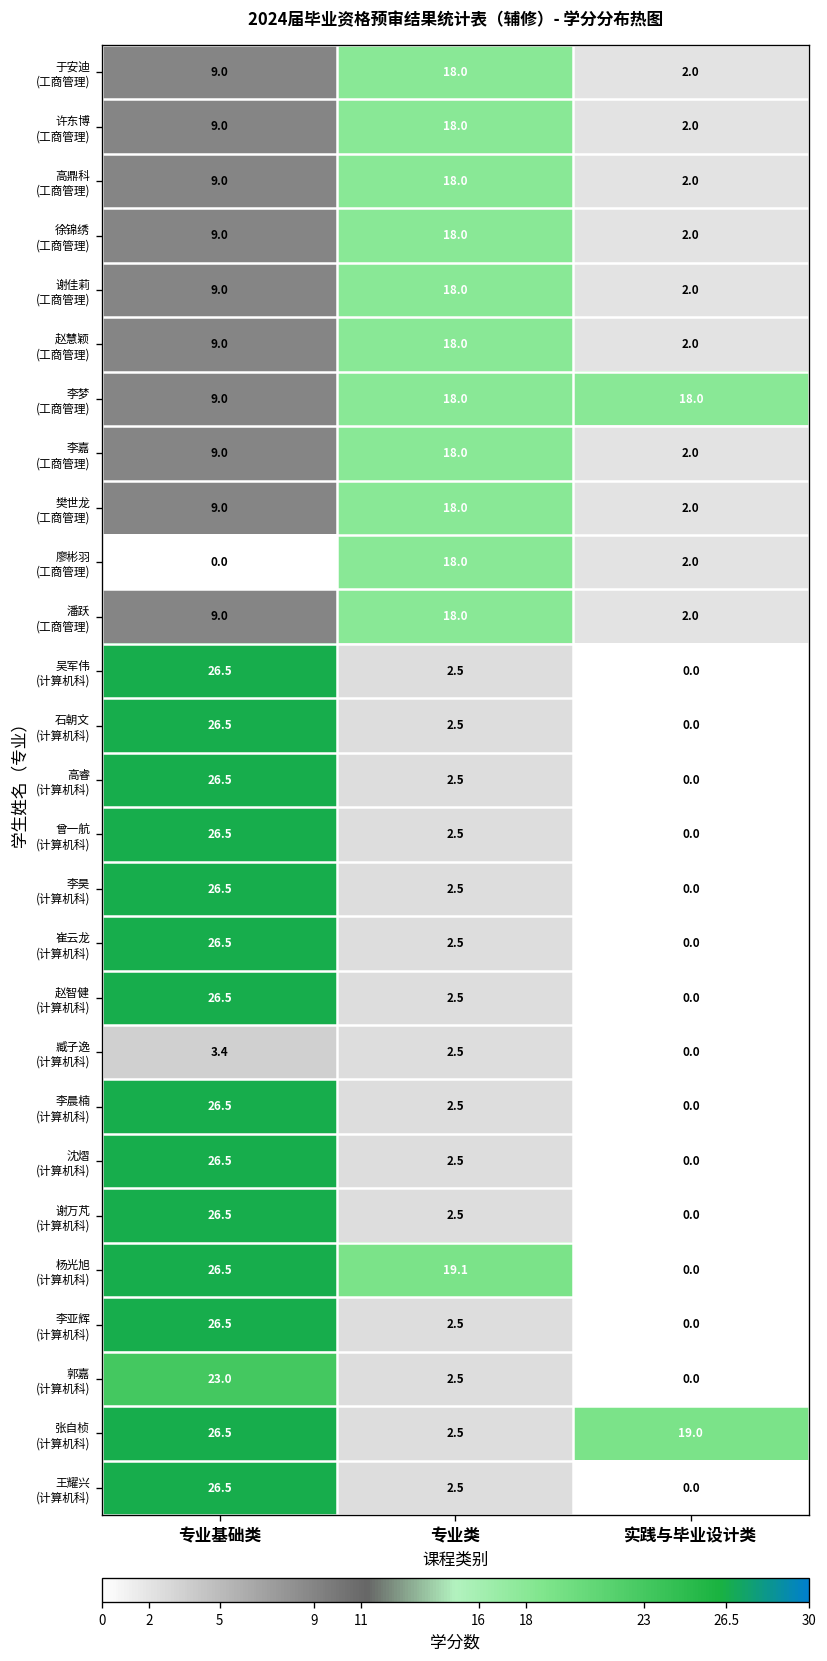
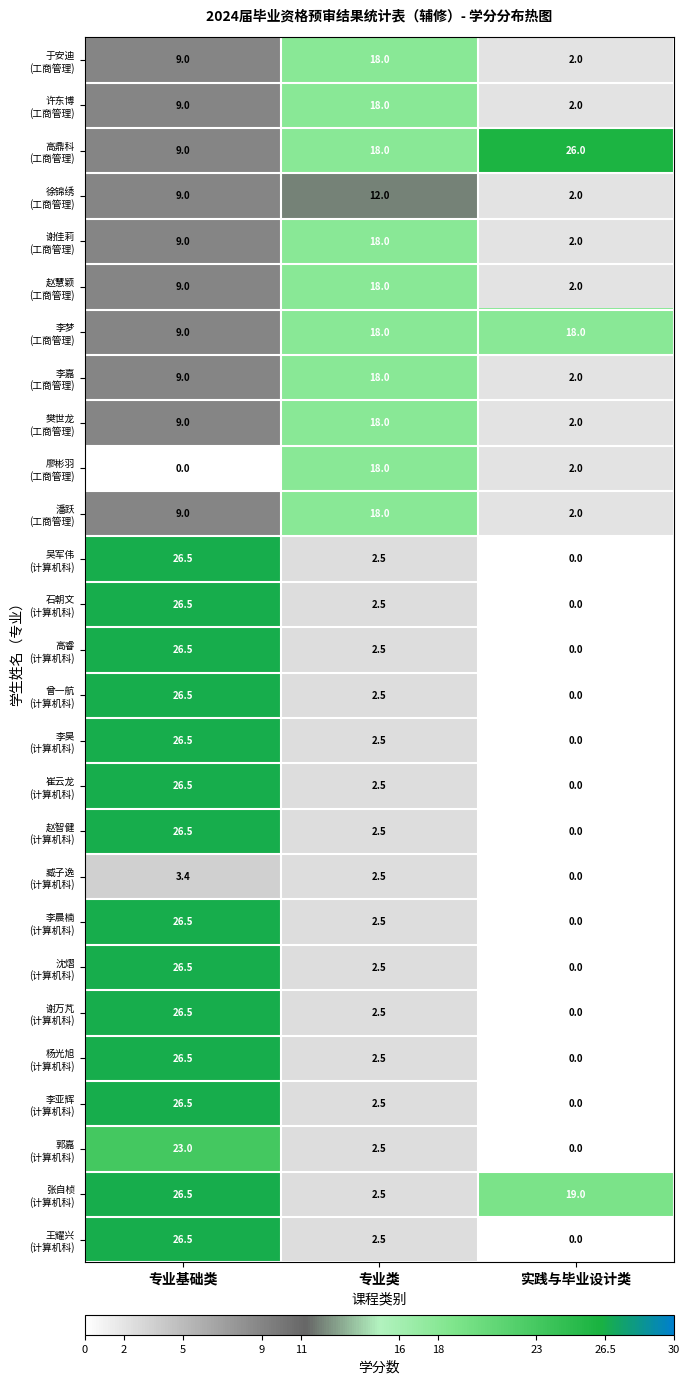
  {
    "于安迪 (工商管理)": {
      "专业基础类": 9.0,
      "专业类": 18.0,
      "实践与毕业设计类": 2.0
    },
    "许东博 (工商管理)": {
      "专业基础类": 9.0,
      "专业类": 18.0,
      "实践与毕业设计类": 2.0
    },
    "高鼎科 (工商管理)": {
      "专业基础类": 9.0,
      "专业类": 18.0,
-     "实践与毕业设计类": 2.0
+     "实践与毕业设计类": 26.0
    },
    "徐锦绣 (工商管理)": {
      "专业基础类": 9.0,
-     "专业类": 18.0,
+     "专业类": 12.0,
      "实践与毕业设计类": 2.0
    },
    "谢佳莉 (工商管理)": {
      "专业基础类": 9.0,
      "专业类": 18.0,
      "实践与毕业设计类": 2.0
    },
    "赵慧颖 (工商管理)": {
      "专业基础类": 9.0,
      "专业类": 18.0,
      "实践与毕业设计类": 2.0
    },
    "李梦 (工商管理)": {
      "专业基础类": 9.0,
      "专业类": 18.0,
      "实践与毕业设计类": 18.0
    },
    "李嘉 (工商管理)": {
      "专业基础类": 9.0,
      "专业类": 18.0,
      "实践与毕业设计类": 2.0
    },
    "樊世龙 (工商管理)": {
      "专业基础类": 9.0,
      "专业类": 18.0,
      "实践与毕业设计类": 2.0
    },
    "廖彬羽 (工商管理)": {
      "专业基础类": 0.0,
      "专业类": 18.0,
      "实践与毕业设计类": 2.0
    },
    "潘跃 (工商管理)": {
      "专业基础类": 9.0,
      "专业类": 18.0,
      "实践与毕业设计类": 2.0
    },
    "吴军伟 (计算机科)": {
      "专业基础类": 26.5,
      "专业类": 2.5,
      "实践与毕业设计类": 0.0
    },
    "石朝文 (计算机科)": {
      "专业基础类": 26.5,
      "专业类": 2.5,
      "实践与毕业设计类": 0.0
    },
    "高睿 (计算机科)": {
      "专业基础类": 26.5,
      "专业类": 2.5,
      "实践与毕业设计类": 0.0
    },
    "曾一航 (计算机科)": {
      "专业基础类": 26.5,
      "专业类": 2.5,
      "实践与毕业设计类": 0.0
    },
    "李昊 (计算机科)": {
      "专业基础类": 26.5,
      "专业类": 2.5,
      "实践与毕业设计类": 0.0
    },
    "崔云龙 (计算机科)": {
      "专业基础类": 26.5,
      "专业类": 2.5,
      "实践与毕业设计类": 0.0
    },
    "赵智健 (计算机科)": {
      "专业基础类": 26.5,
      "专业类": 2.5,
      "实践与毕业设计类": 0.0
    },
    "臧子逸 (计算机科)": {
      "专业基础类": 3.4,
      "专业类": 2.5,
      "实践与毕业设计类": 0.0
    },
    "李晨楠 (计算机科)": {
      "专业基础类": 26.5,
      "专业类": 2.5,
      "实践与毕业设计类": 0.0
    },
    "沈熠 (计算机科)": {
      "专业基础类": 26.5,
      "专业类": 2.5,
      "实践与毕业设计类": 0.0
    },
    "谢万芃 (计算机科)": {
      "专业基础类": 26.5,
      "专业类": 2.5,
      "实践与毕业设计类": 0.0
    },
    "杨光旭 (计算机科)": {
      "专业基础类": 26.5,
-     "专业类": 19.1,
+     "专业类": 2.5,
      "实践与毕业设计类": 0.0
    },
    "李亚辉 (计算机科)": {
      "专业基础类": 26.5,
      "专业类": 2.5,
      "实践与毕业设计类": 0.0
    },
    "郭嘉 (计算机科)": {
      "专业基础类": 23.0,
      "专业类": 2.5,
      "实践与毕业设计类": 0.0
    },
    "张自桢 (计算机科)": {
      "专业基础类": 26.5,
      "专业类": 2.5,
      "实践与毕业设计类": 19.0
    },
    "王耀兴 (计算机科)": {
      "专业基础类": 26.5,
      "专业类": 2.5,
      "实践与毕业设计类": 0.0
    }
  }
